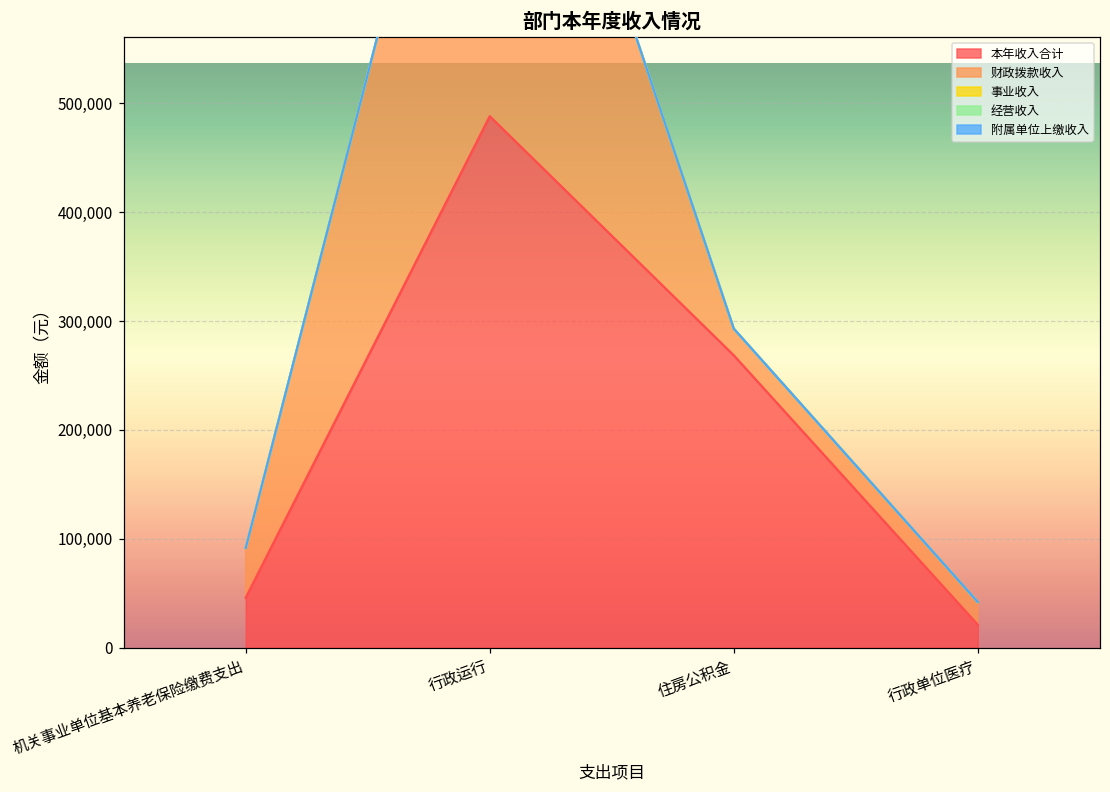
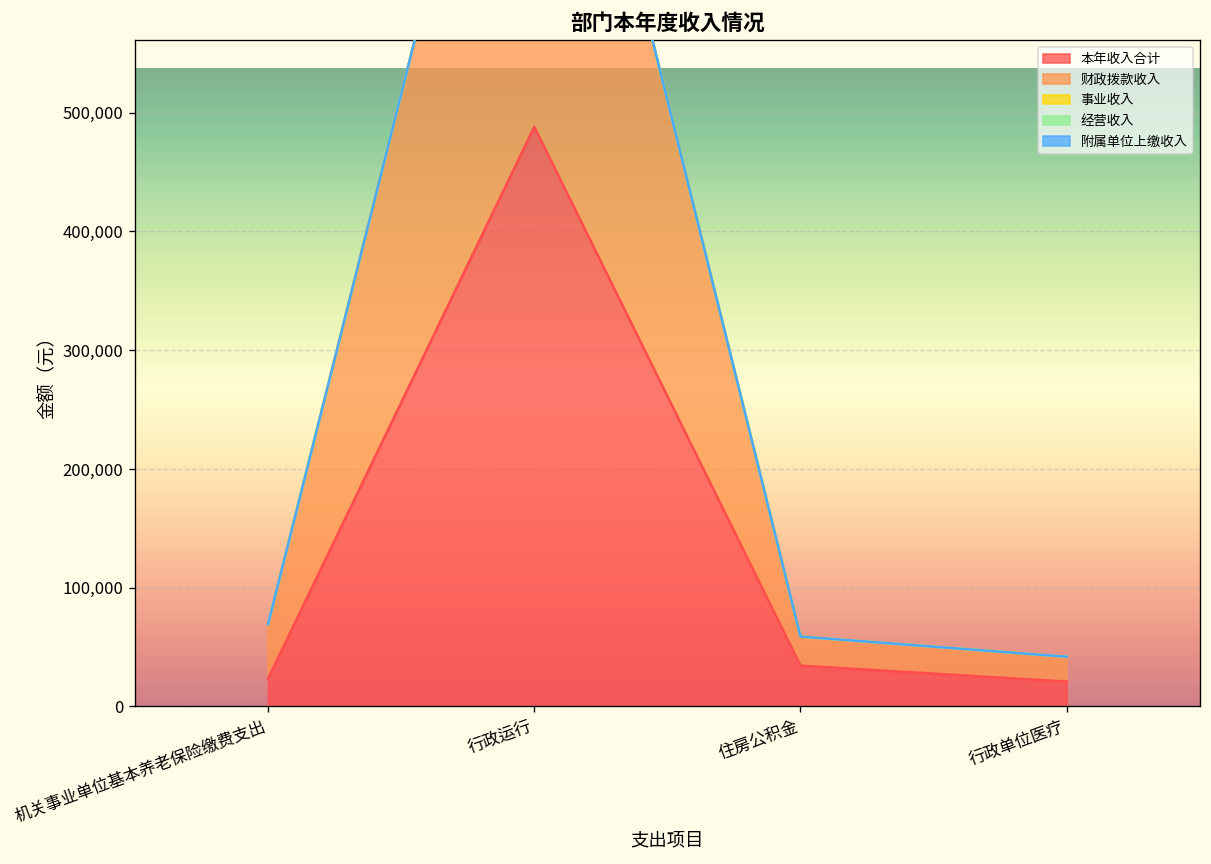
  {
    "本年收入合计": {
-     "机关事业单位基本养老保险缴费支出": "50,000",
+     "机关事业单位基本养老保险缴费支出": "20,000",
      "行政运行": "490,000",
-     "住房公积金": "270,000",
+     "住房公积金": "30,000",
      "行政单位医疗": "20,000"
    }
  }
